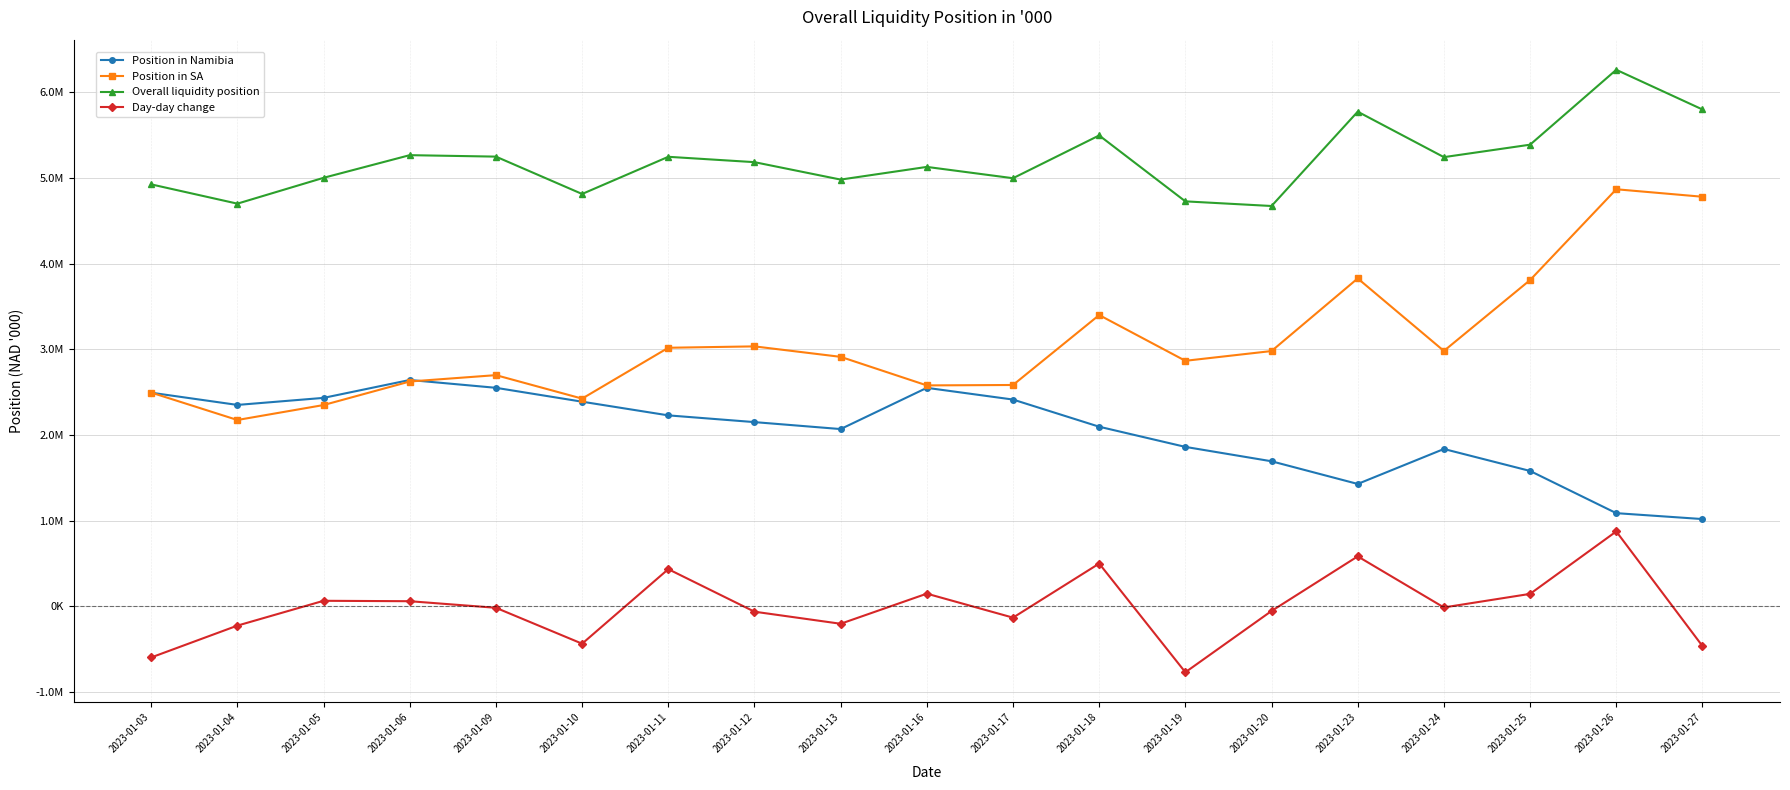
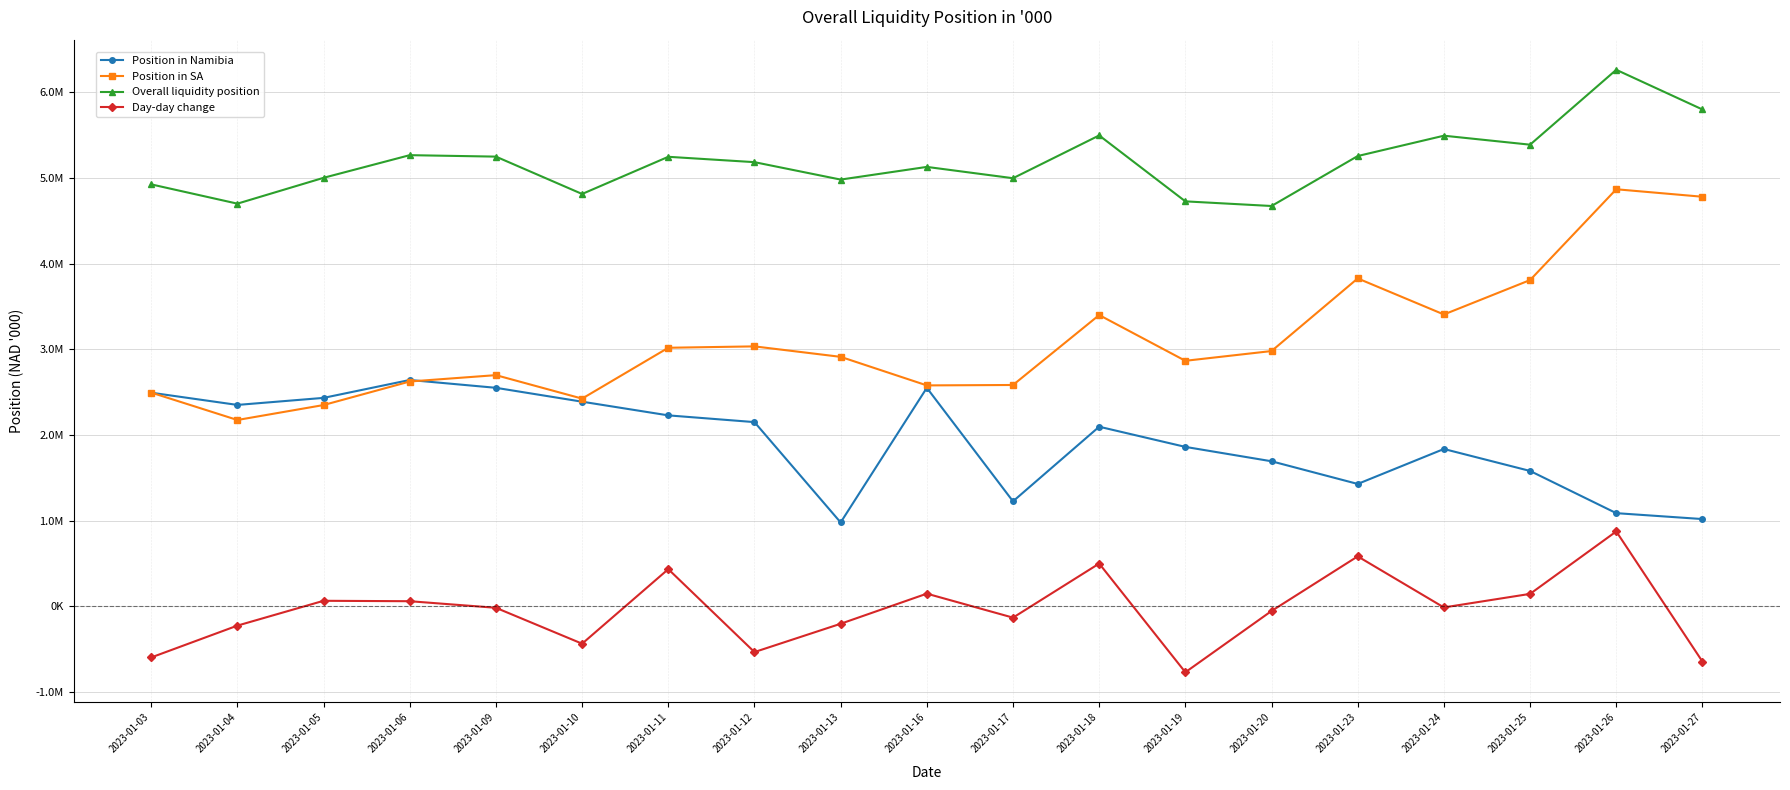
  {
    "Position in Namibia": {
      "2023-01-04": 2400000,
      "2023-01-05": 2400000,
      "2023-01-09": 2600000,
      "2023-01-10": 2400000,
      "2023-01-11": 2200000,
      "2023-01-12": 2200000,
-     "2023-01-13": 2100000,
-     "2023-01-17": 2400000,
+     "2023-01-13": 1000000,
+     "2023-01-17": 1200000,
      "2023-01-18": 2100000,
      "2023-01-19": 1900000,
      "2023-01-20": 1700000,
      "2023-01-23": 1400000,
      "2023-01-24": 1800000,
      "2023-01-25": 1600000,
      "2023-01-26": 1100000,
      "2023-01-27": 1000000
    },
    "Position in SA": {
      "2023-01-04": 2200000,
      "2023-01-05": 2300000,
      "2023-01-09": 2700000,
      "2023-01-10": 2400000,
      "2023-01-11": 3000000,
      "2023-01-12": 3000000,
      "2023-01-13": 2900000,
      "2023-01-17": 2600000,
      "2023-01-18": 3400000,
      "2023-01-19": 2900000,
      "2023-01-20": 3000000,
      "2023-01-23": 3800000,
-     "2023-01-24": 3000000,
+     "2023-01-24": 3400000,
      "2023-01-25": 3800000,
      "2023-01-26": 4900000,
      "2023-01-27": 4800000
    },
    "Overall liquidity position": {
      "2023-01-03": 4900000,
      "2023-01-04": 4700000,
      "2023-01-05": 5000000,
      "2023-01-06": 5300000,
      "2023-01-09": 5200000,
      "2023-01-10": 4800000,
      "2023-01-11": 5200000,
      "2023-01-12": 5200000,
      "2023-01-13": 5000000,
      "2023-01-16": 5100000,
      "2023-01-17": 5000000,
      "2023-01-18": 5500000,
      "2023-01-19": 4700000,
      "2023-01-20": 4700000,
-     "2023-01-23": 5800000,
-     "2023-01-24": 5200000,
+     "2023-01-23": 5300000,
+     "2023-01-24": 5500000,
      "2023-01-25": 5400000,
      "2023-01-26": 6300000,
      "2023-01-27": 5800000
    },
    "Day-day change": {
      "2023-01-03": -600000,
      "2023-01-04": -200000,
      "2023-01-05": 100000,
      "2023-01-06": 100000,
      "2023-01-09": 0,
      "2023-01-10": -400000,
      "2023-01-11": 400000,
-     "2023-01-12": -100000,
+     "2023-01-12": -500000,
      "2023-01-13": -200000,
      "2023-01-16": 100000,
      "2023-01-17": -100000,
      "2023-01-18": 500000,
      "2023-01-19": -800000,
      "2023-01-20": -100000,
      "2023-01-23": 600000,
      "2023-01-24": 0,
      "2023-01-25": 100000,
      "2023-01-26": 900000,
-     "2023-01-27": -500000
+     "2023-01-27": -600000
    }
  }
